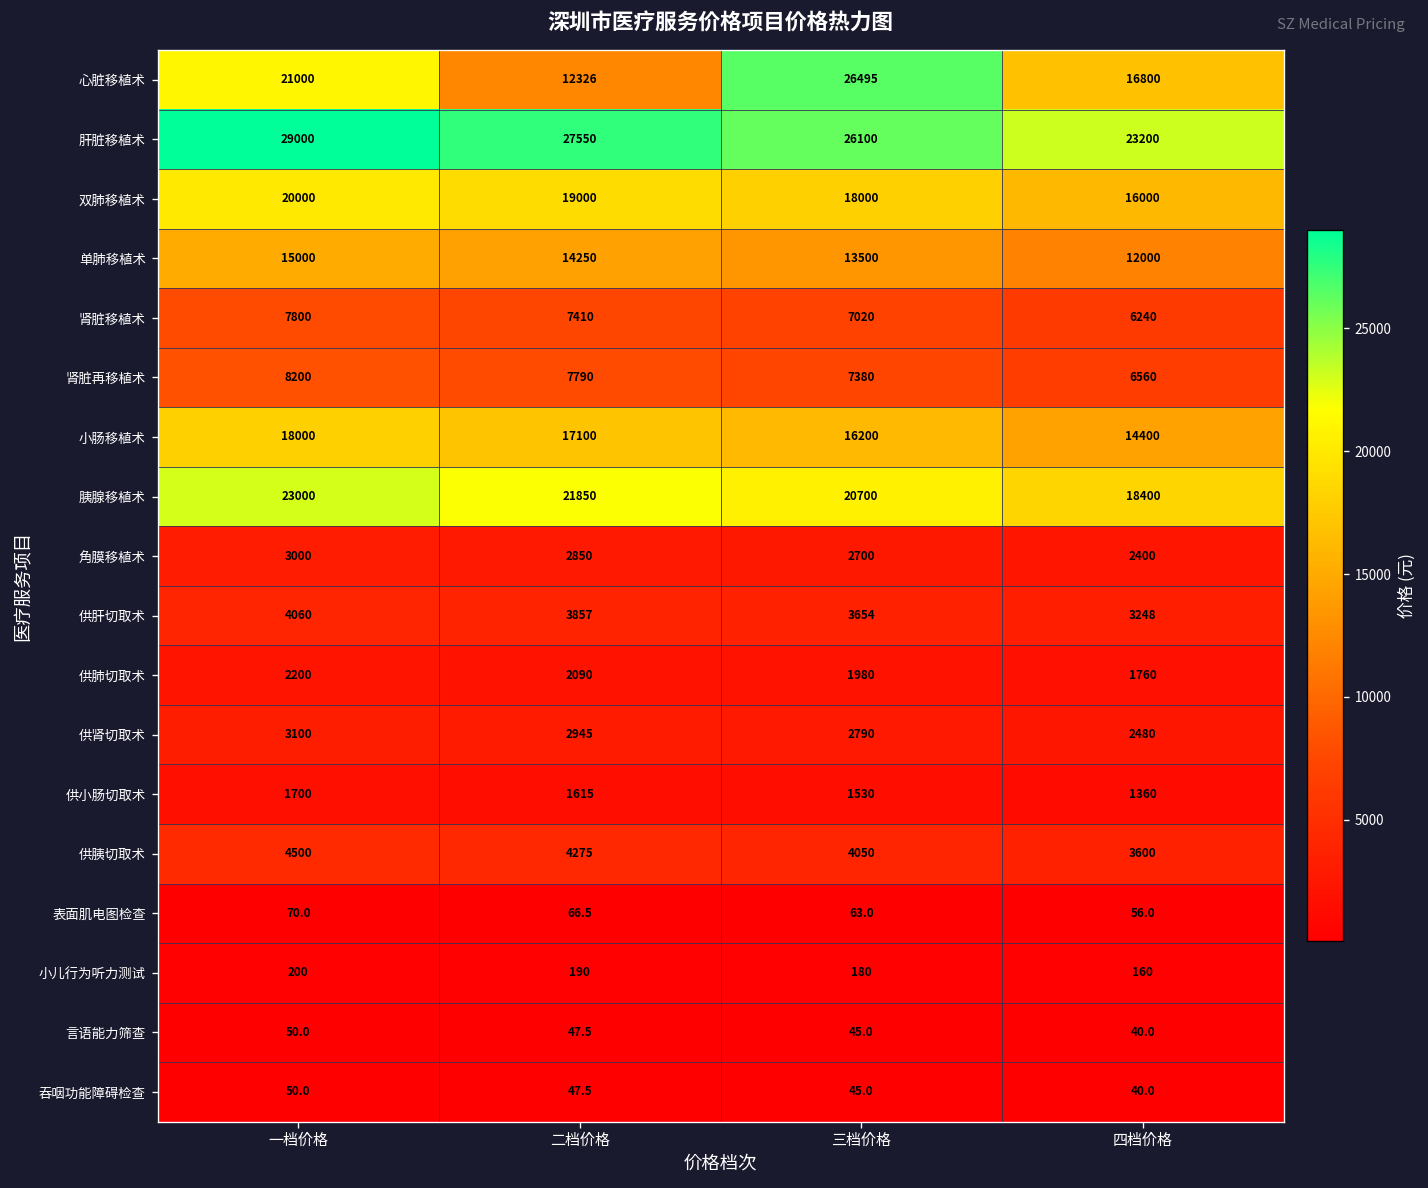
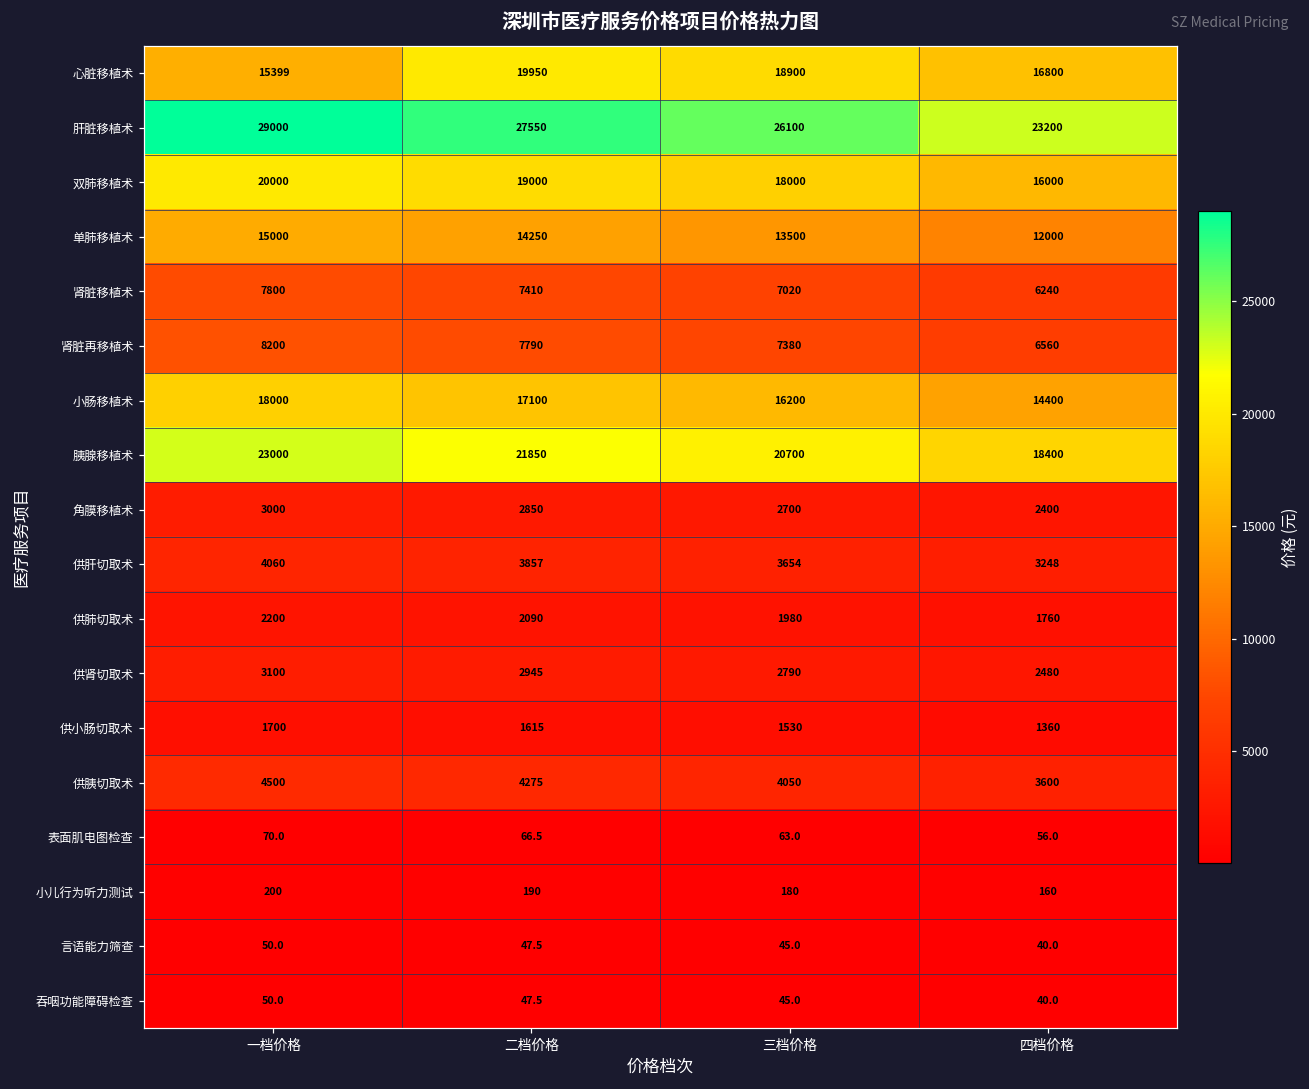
  {
    "心脏移植术": {
-     "一档价格": 21000,
-     "二档价格": 12326,
-     "三档价格": 26495,
+     "一档价格": 15399,
+     "二档价格": 19950,
+     "三档价格": 18900,
      "四档价格": 16800
    },
    "肝脏移植术": {
      "一档价格": 29000,
      "二档价格": 27550,
      "三档价格": 26100,
      "四档价格": 23200
    },
    "双肺移植术": {
      "一档价格": 20000,
      "二档价格": 19000,
      "三档价格": 18000,
      "四档价格": 16000
    },
    "单肺移植术": {
      "一档价格": 15000,
      "二档价格": 14250,
      "三档价格": 13500,
      "四档价格": 12000
    },
    "肾脏移植术": {
      "一档价格": 7800,
      "二档价格": 7410,
      "三档价格": 7020,
      "四档价格": 6240
    },
    "肾脏再移植术": {
      "一档价格": 8200,
      "二档价格": 7790,
      "三档价格": 7380,
      "四档价格": 6560
    },
    "小肠移植术": {
      "一档价格": 18000,
      "二档价格": 17100,
      "三档价格": 16200,
      "四档价格": 14400
    },
    "胰腺移植术": {
      "一档价格": 23000,
      "二档价格": 21850,
      "三档价格": 20700,
      "四档价格": 18400
    },
    "角膜移植术": {
      "一档价格": 3000,
      "二档价格": 2850,
      "三档价格": 2700,
      "四档价格": 2400
    },
    "供肝切取术": {
      "一档价格": 4060,
      "二档价格": 3857,
      "三档价格": 3654,
      "四档价格": 3248
    },
    "供肺切取术": {
      "一档价格": 2200,
      "二档价格": 2090,
      "三档价格": 1980,
      "四档价格": 1760
    },
    "供肾切取术": {
      "一档价格": 3100,
      "二档价格": 2945,
      "三档价格": 2790,
      "四档价格": 2480
    },
    "供小肠切取术": {
      "一档价格": 1700,
      "二档价格": 1615,
      "三档价格": 1530,
      "四档价格": 1360
    },
    "供胰切取术": {
      "一档价格": 4500,
      "二档价格": 4275,
      "三档价格": 4050,
      "四档价格": 3600
    },
    "表面肌电图检查": {
      "一档价格": 70.0,
      "二档价格": 66.5,
      "三档价格": 63.0,
      "四档价格": 56.0
    },
    "小儿行为听力测试": {
      "一档价格": 200,
      "二档价格": 190,
      "三档价格": 180,
      "四档价格": 160
    },
    "言语能力筛查": {
      "一档价格": 50.0,
      "二档价格": 47.5,
      "三档价格": 45.0,
      "四档价格": 40.0
    },
    "吞咽功能障碍检查": {
      "一档价格": 50.0,
      "二档价格": 47.5,
      "三档价格": 45.0,
      "四档价格": 40.0
    }
  }
